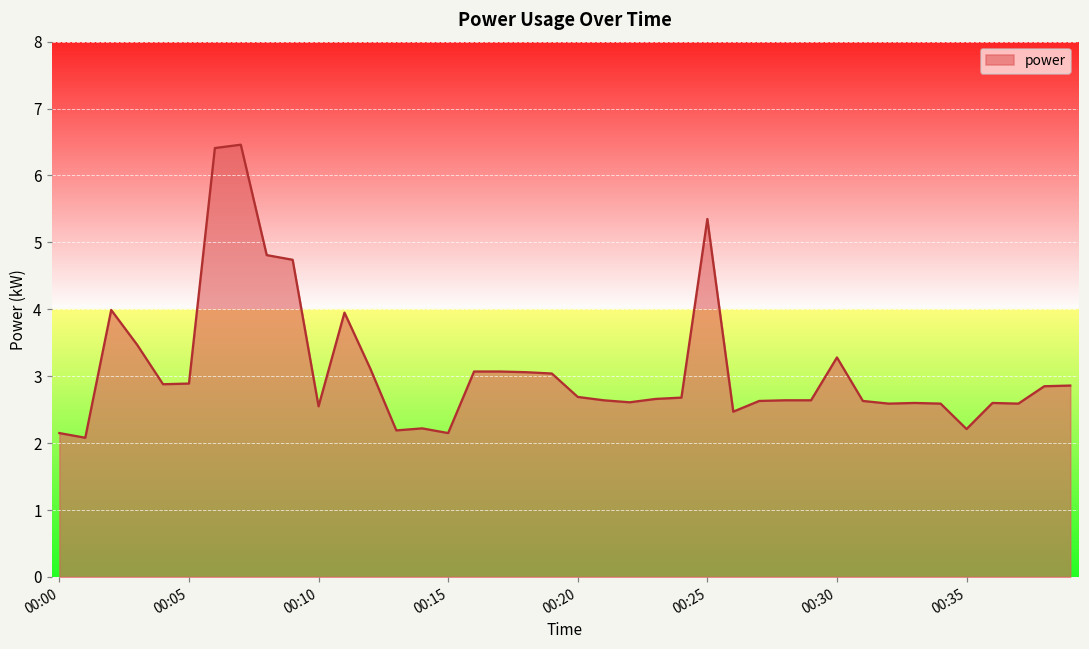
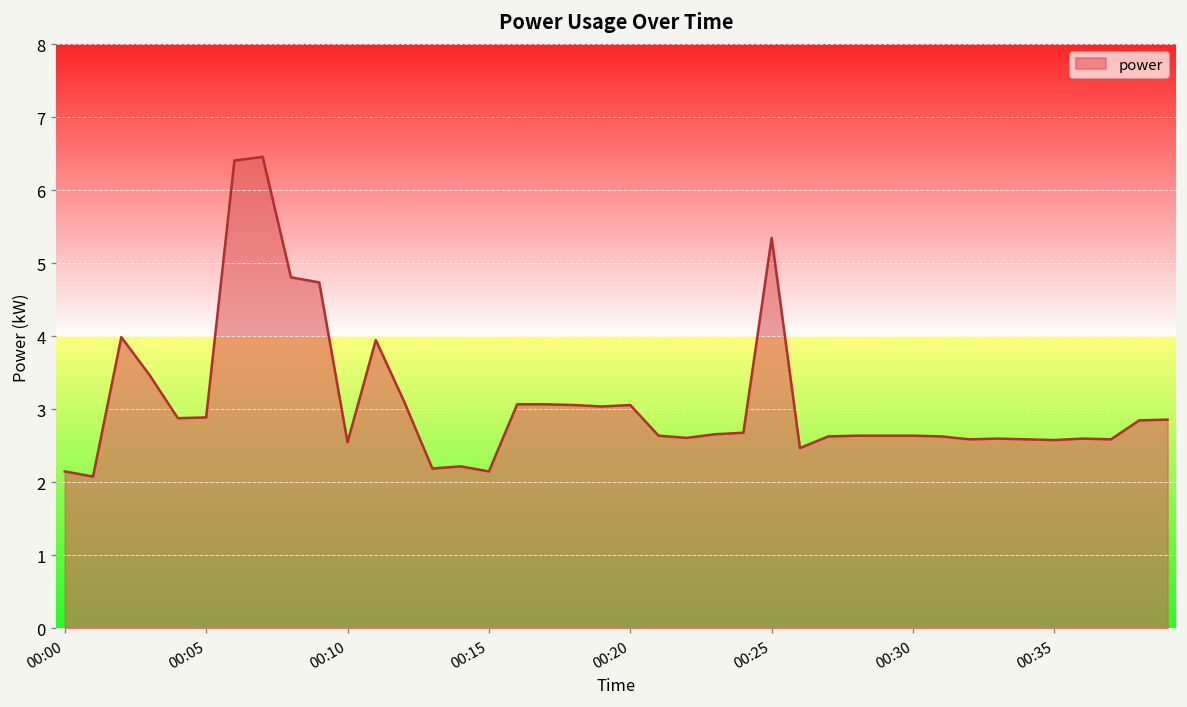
  {
    "00:00": 2.2,
    "00:05": 2.9,
    "00:10": 2.6,
    "00:15": 2.2,
-   "00:20": 2.7,
+   "00:20": 3.1,
    "00:25": 5.4,
-   "00:30": 3.3,
-   "00:35": 2.2
+   "00:30": 2.6,
+   "00:35": 2.6
  }
